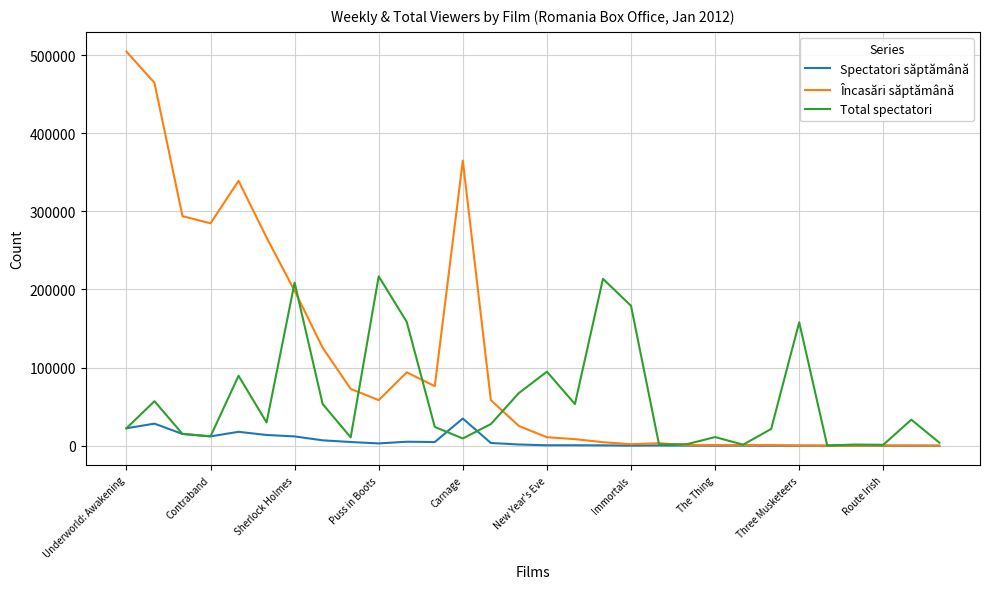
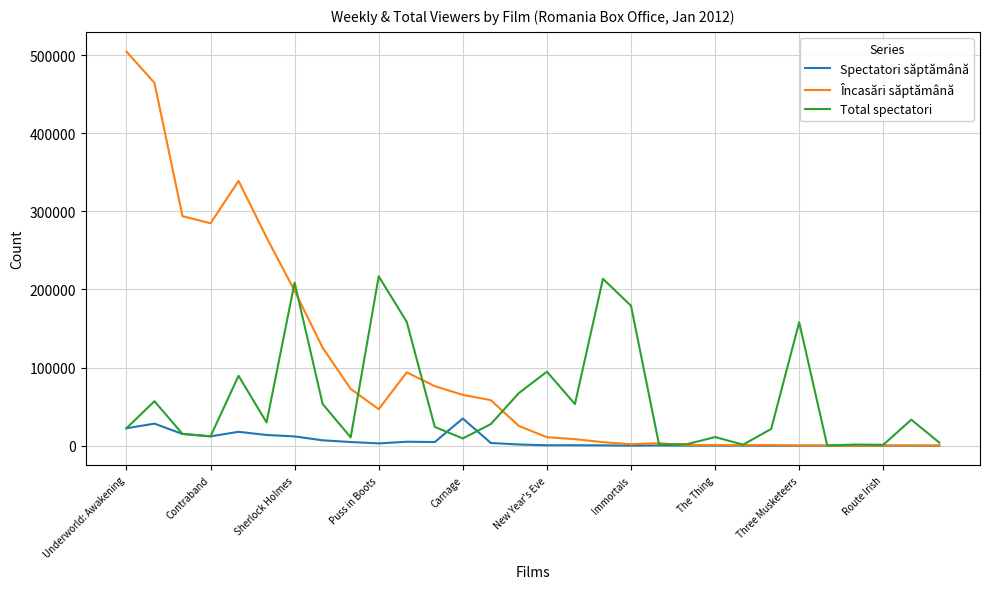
  {
    "Spectatori săptămână": {
      "Sherlock Holmes": 10000,
      "Puss in Boots": 0,
      "Carnage": 30000,
      "New Year's Eve": 0
    },
    "Încasări săptămână": {
      "Underworld: Awakening": 500000,
      "Contraband": 280000,
      "Sherlock Holmes": 200000,
-     "Puss in Boots": 60000,
-     "Carnage": 360000,
+     "Puss in Boots": 50000,
+     "Carnage": 70000,
      "New Year's Eve": 10000
    },
    "Total spectatori": {
      "Sherlock Holmes": 210000,
      "Puss in Boots": 220000,
      "Carnage": 10000,
      "New Year's Eve": 90000,
      "Immortals": 180000,
      "The Thing": 10000,
      "Three Musketeers": 160000
    }
  }
